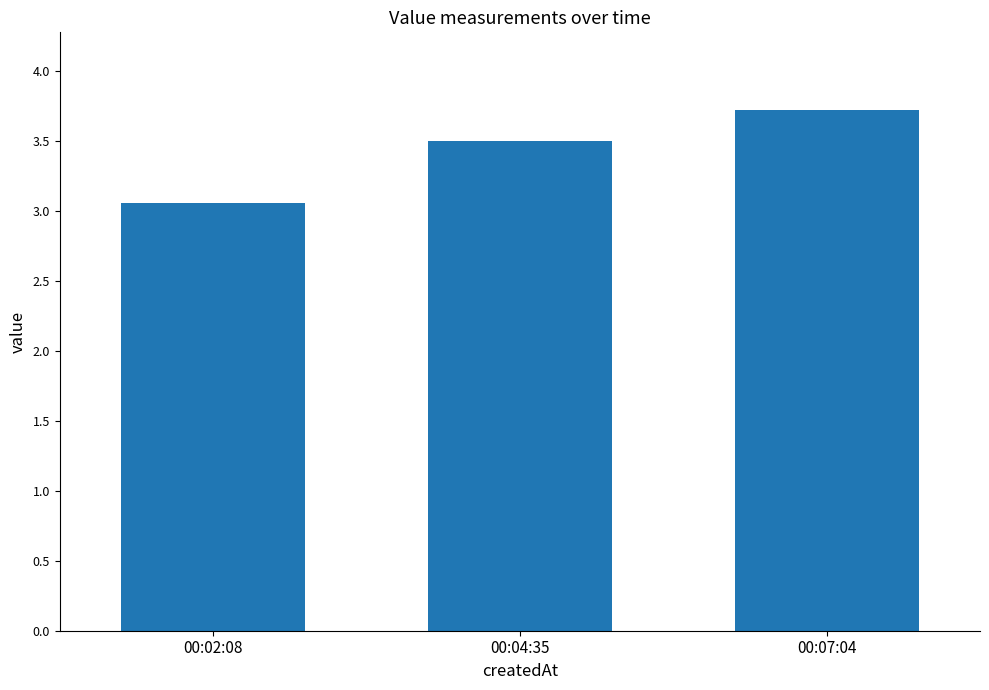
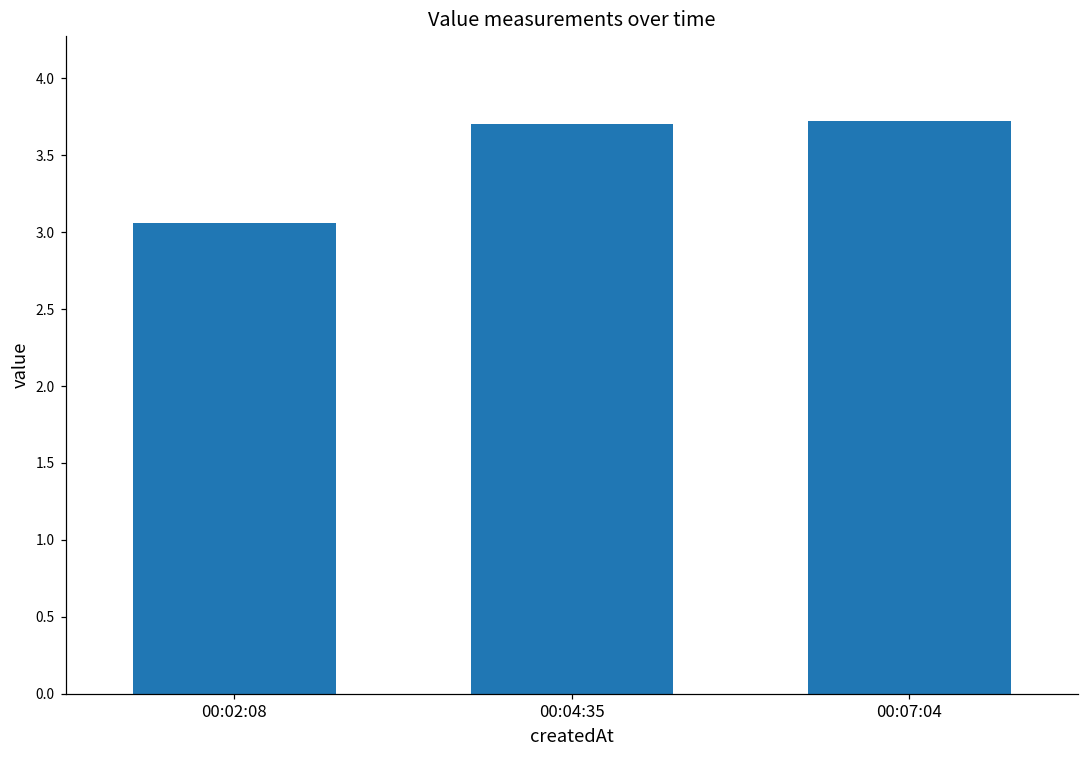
  {
    "00:02:08": 3.06,
-   "00:04:35": 3.5,
+   "00:04:35": 3.7,
    "00:07:04": 3.72
  }
